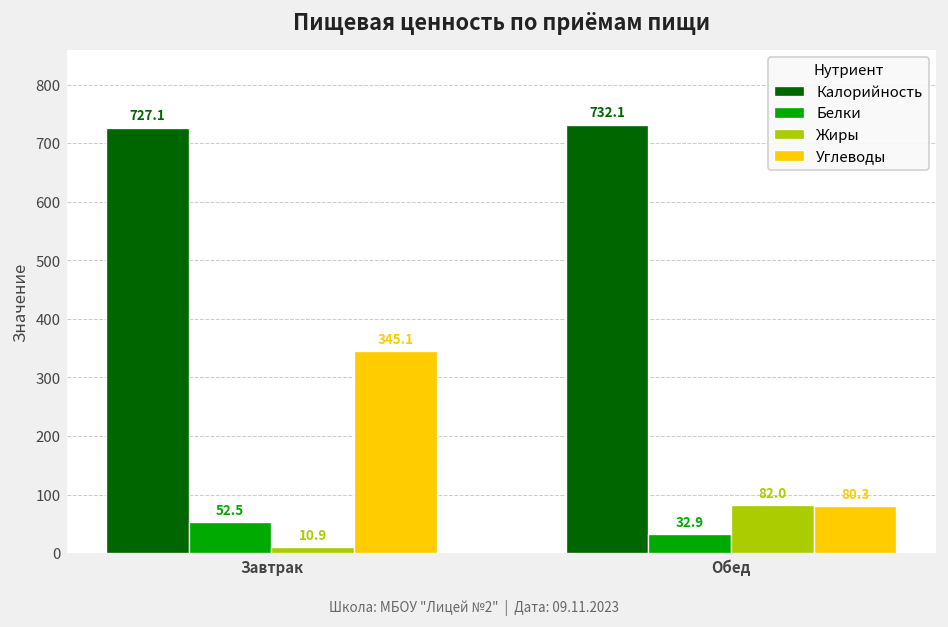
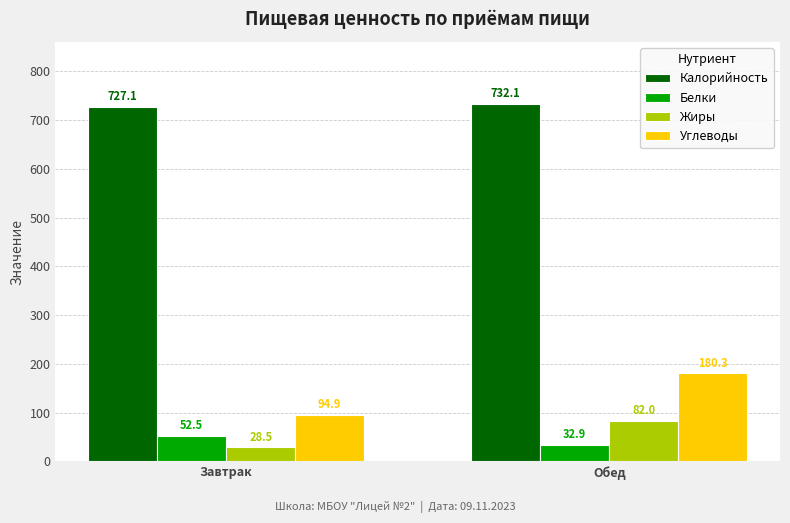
  {
    "Калорийность": {
      "Завтрак": 727.1,
      "Обед": 732.1
    },
    "Белки": {
      "Завтрак": 52.5,
      "Обед": 32.9
    },
    "Жиры": {
-     "Завтрак": 10.9,
+     "Завтрак": 28.5,
      "Обед": 82.0
    },
    "Углеводы": {
-     "Завтрак": 345.1,
-     "Обед": 80.3
+     "Завтрак": 94.9,
+     "Обед": 180.3
    }
  }
